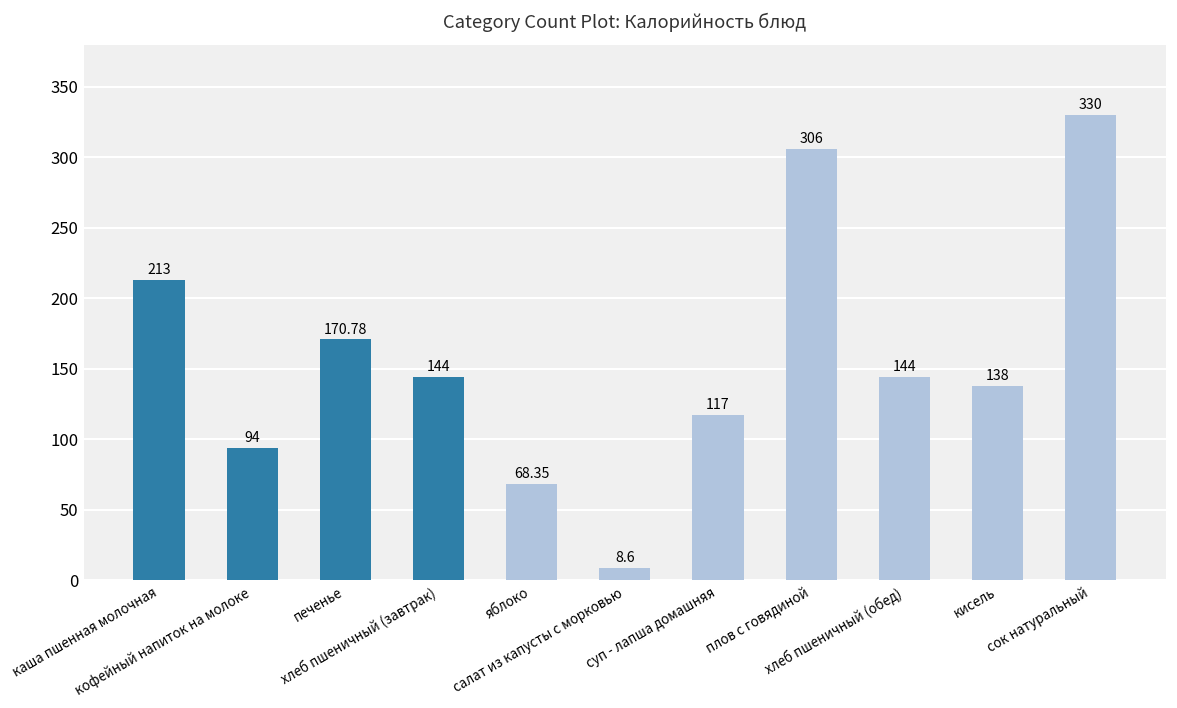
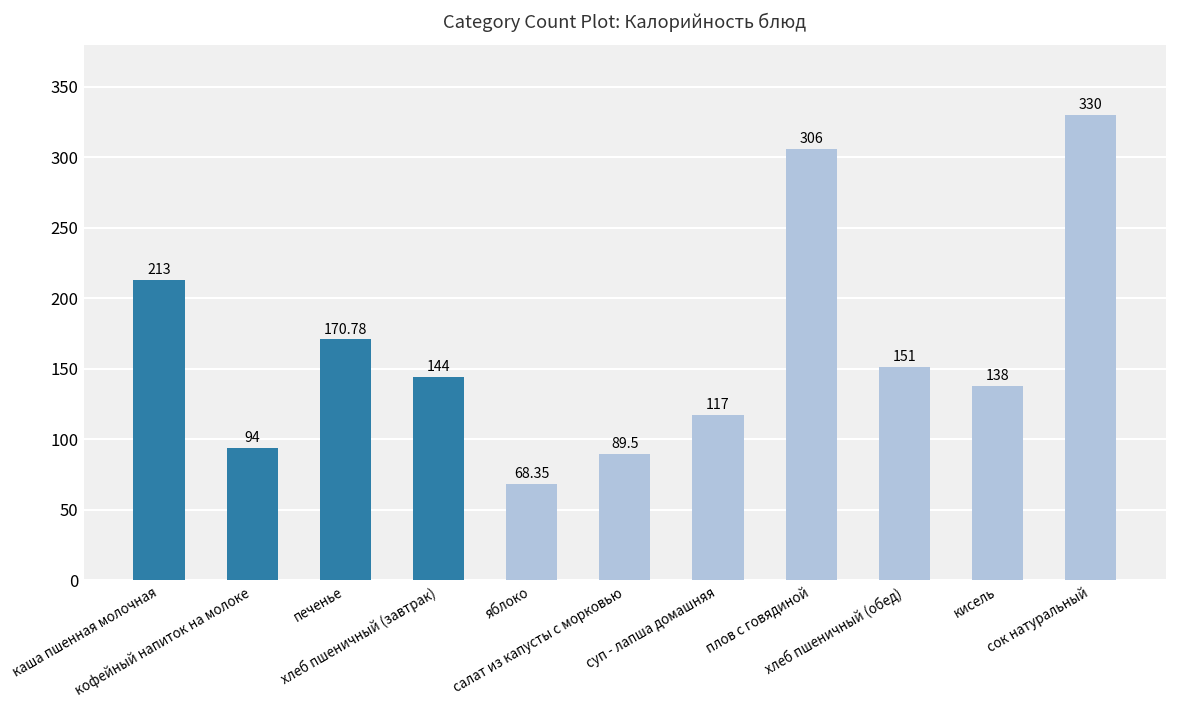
  {
    "каша пшенная молочная": 213,
    "кофейный напиток на молоке": 94,
    "печенье": 170.78,
    "хлеб пшеничный (завтрак)": 144,
    "яблоко": 68.35,
-   "салат из капусты с морковью": 8.6,
+   "салат из капусты с морковью": 89.5,
    "суп - лапша домашняя": 117,
    "плов с говядиной": 306,
-   "хлеб пшеничный (обед)": 144,
+   "хлеб пшеничный (обед)": 151,
    "кисель": 138,
    "сок натуральный": 330
  }
